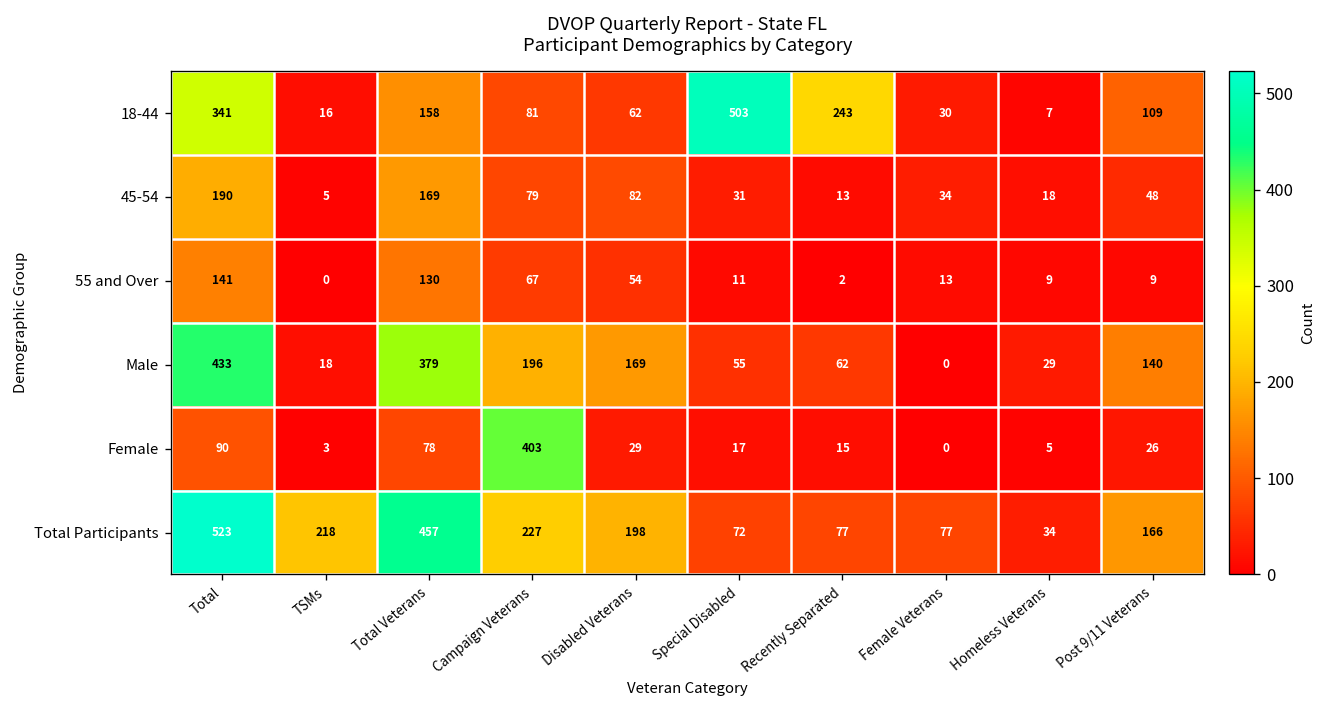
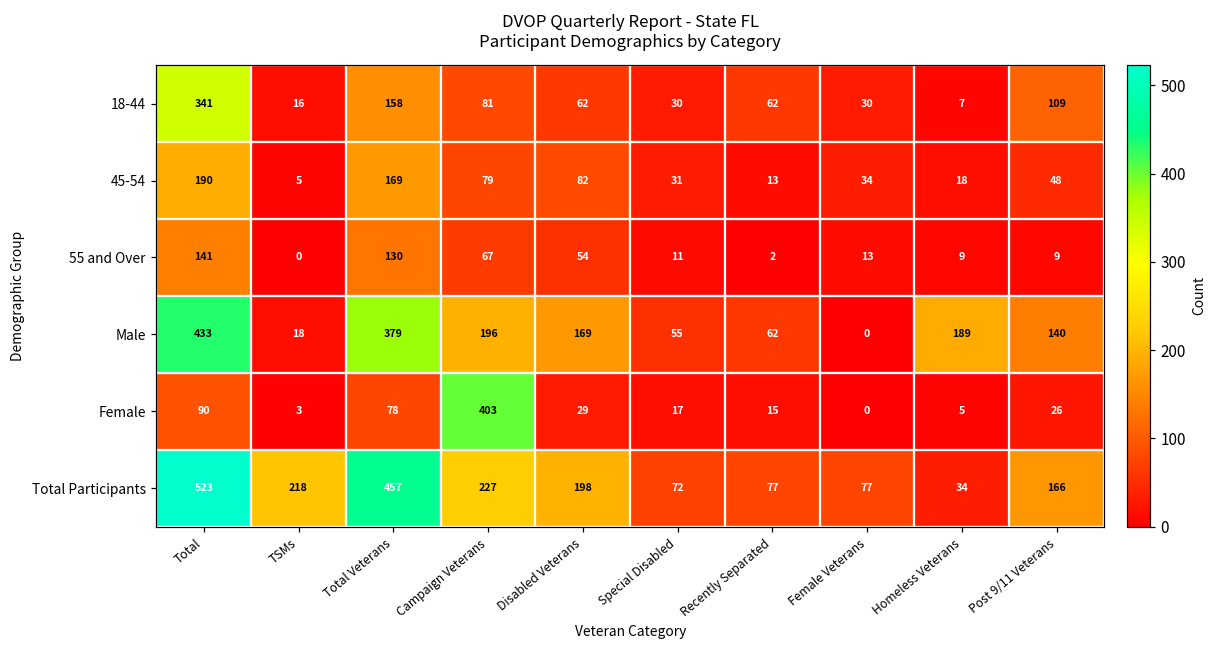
  {
    "18-44": {
      "Total": 341,
      "TSMs": 16,
      "Total Veterans": 158,
      "Campaign Veterans": 81,
      "Disabled Veterans": 62,
-     "Special Disabled": 503,
-     "Recently Separated": 243,
+     "Special Disabled": 30,
+     "Recently Separated": 62,
      "Female Veterans": 30,
      "Homeless Veterans": 7,
      "Post 9/11 Veterans": 109
    },
    "45-54": {
      "Total": 190,
      "TSMs": 5,
      "Total Veterans": 169,
      "Campaign Veterans": 79,
      "Disabled Veterans": 82,
      "Special Disabled": 31,
      "Recently Separated": 13,
      "Female Veterans": 34,
      "Homeless Veterans": 18,
      "Post 9/11 Veterans": 48
    },
    "55 and Over": {
      "Total": 141,
      "TSMs": 0,
      "Total Veterans": 130,
      "Campaign Veterans": 67,
      "Disabled Veterans": 54,
      "Special Disabled": 11,
      "Recently Separated": 2,
      "Female Veterans": 13,
      "Homeless Veterans": 9,
      "Post 9/11 Veterans": 9
    },
    "Male": {
      "Total": 433,
      "TSMs": 18,
      "Total Veterans": 379,
      "Campaign Veterans": 196,
      "Disabled Veterans": 169,
      "Special Disabled": 55,
      "Recently Separated": 62,
      "Female Veterans": 0,
-     "Homeless Veterans": 29,
+     "Homeless Veterans": 189,
      "Post 9/11 Veterans": 140
    },
    "Female": {
      "Total": 90,
      "TSMs": 3,
      "Total Veterans": 78,
      "Campaign Veterans": 403,
      "Disabled Veterans": 29,
      "Special Disabled": 17,
      "Recently Separated": 15,
      "Female Veterans": 0,
      "Homeless Veterans": 5,
      "Post 9/11 Veterans": 26
    },
    "Total Participants": {
      "Total": 523,
      "TSMs": 218,
      "Total Veterans": 457,
      "Campaign Veterans": 227,
      "Disabled Veterans": 198,
      "Special Disabled": 72,
      "Recently Separated": 77,
      "Female Veterans": 77,
      "Homeless Veterans": 34,
      "Post 9/11 Veterans": 166
    }
  }
